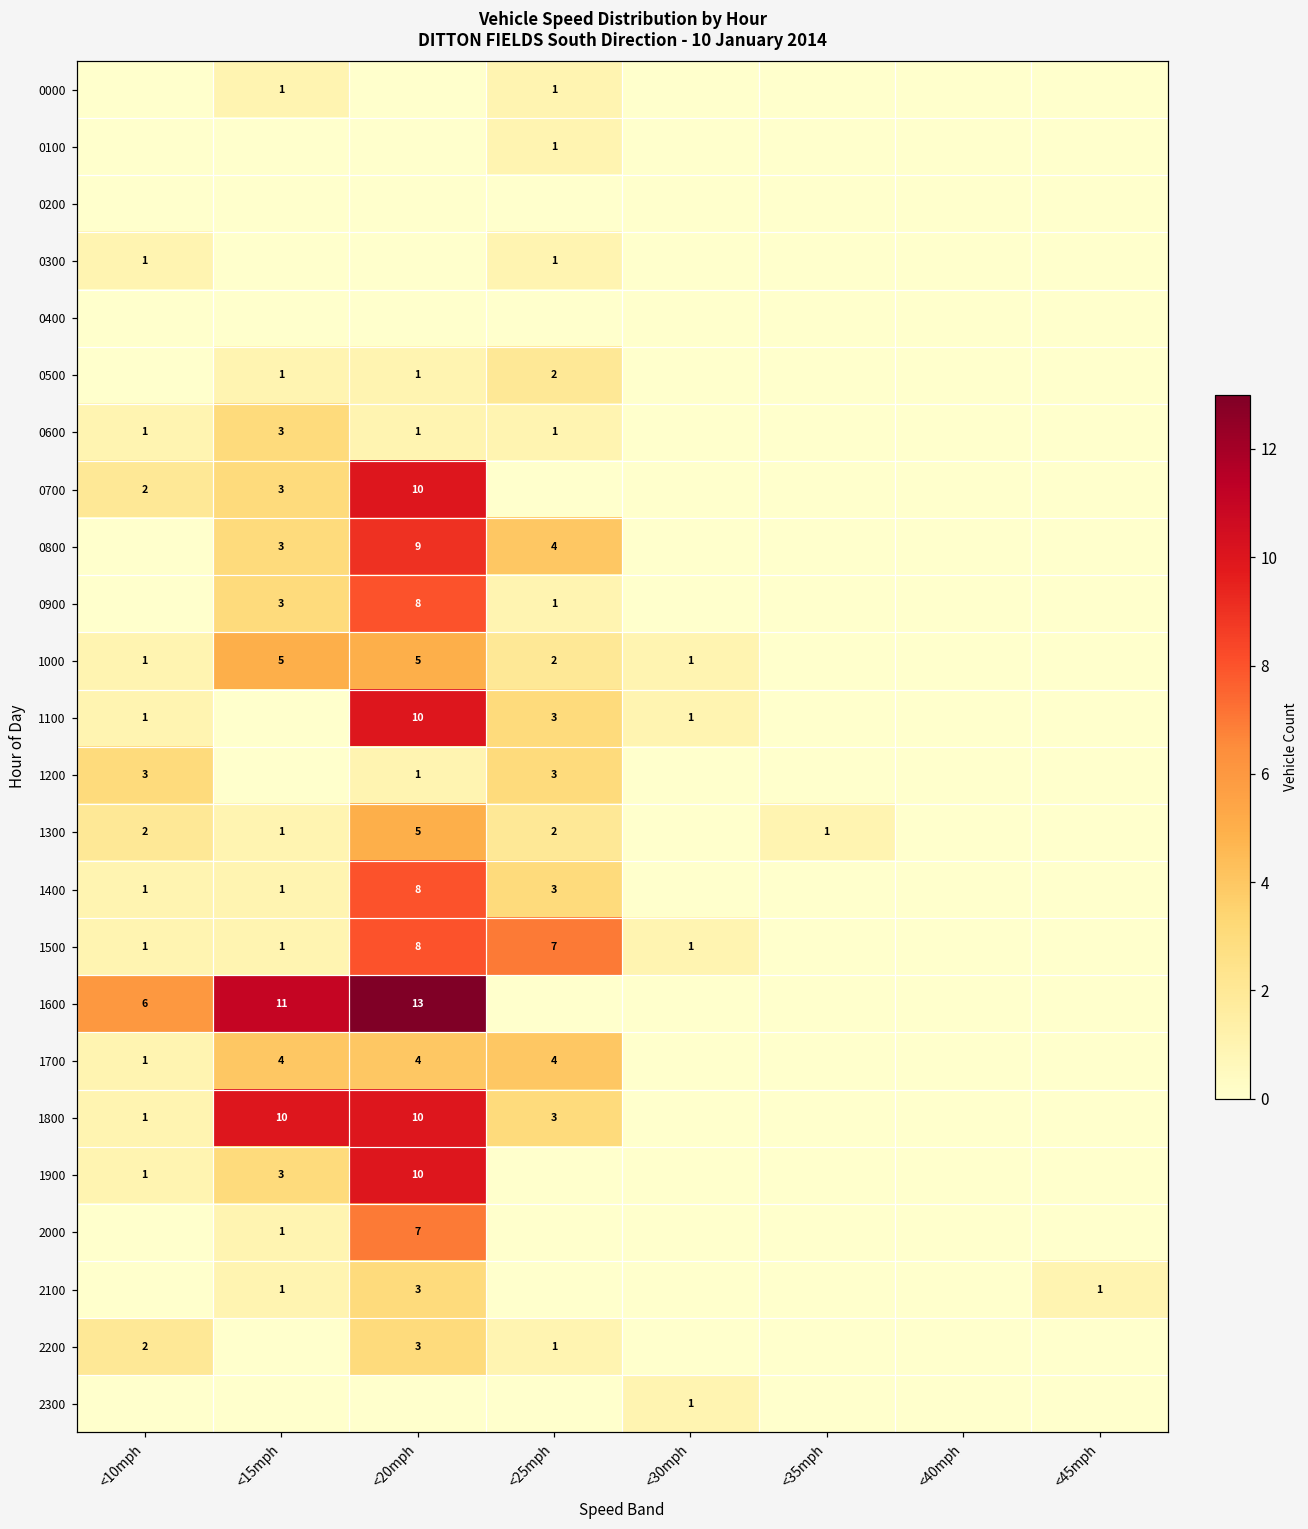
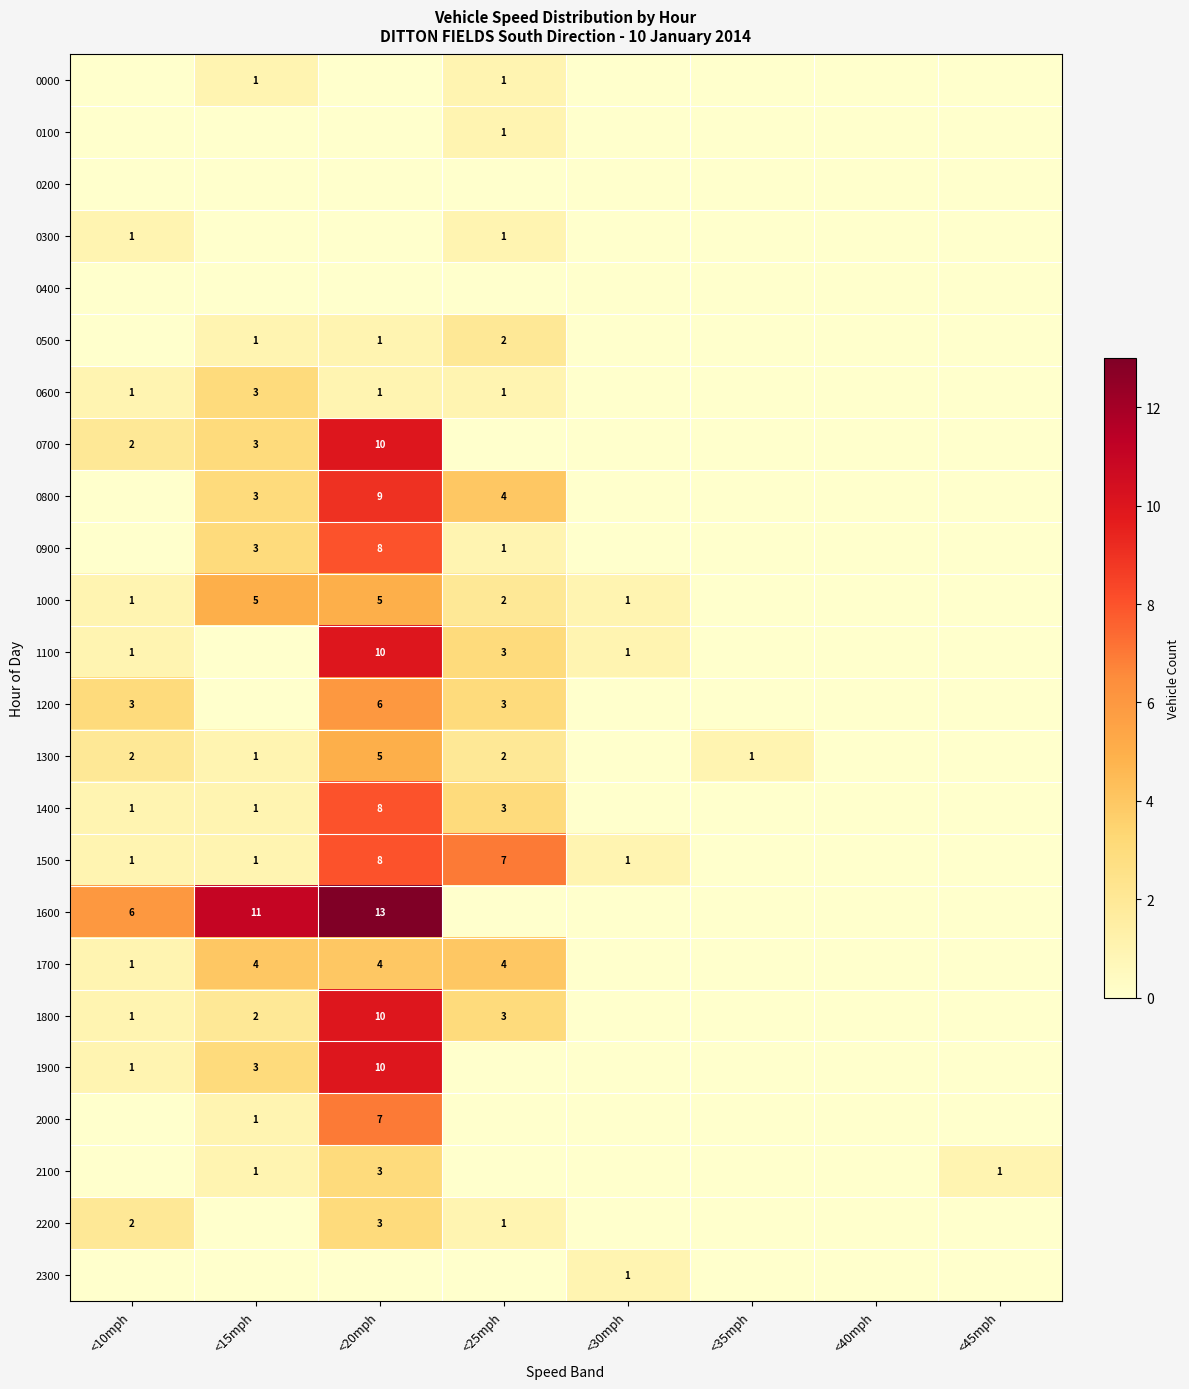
  {
    "0000": {
      "<15mph": 1,
      "<25mph": 1
    },
    "0100": {
      "<25mph": 1
    },
    "0300": {
      "<10mph": 1,
      "<25mph": 1
    },
    "0500": {
      "<15mph": 1,
      "<20mph": 1,
      "<25mph": 2
    },
    "0600": {
      "<10mph": 1,
      "<15mph": 3,
      "<20mph": 1,
      "<25mph": 1
    },
    "0700": {
      "<10mph": 2,
      "<15mph": 3,
      "<20mph": 10
    },
    "0800": {
      "<15mph": 3,
      "<20mph": 9,
      "<25mph": 4
    },
    "0900": {
      "<15mph": 3,
      "<20mph": 8,
      "<25mph": 1
    },
    "1000": {
      "<10mph": 1,
      "<15mph": 5,
      "<20mph": 5,
      "<25mph": 2,
      "<30mph": 1
    },
    "1100": {
      "<10mph": 1,
      "<20mph": 10,
      "<25mph": 3,
      "<30mph": 1
    },
    "1200": {
      "<10mph": 3,
-     "<20mph": 1,
+     "<20mph": 6,
      "<25mph": 3
    },
    "1300": {
      "<10mph": 2,
      "<15mph": 1,
      "<20mph": 5,
      "<25mph": 2,
      "<35mph": 1
    },
    "1400": {
      "<10mph": 1,
      "<15mph": 1,
      "<20mph": 8,
      "<25mph": 3
    },
    "1500": {
      "<10mph": 1,
      "<15mph": 1,
      "<20mph": 8,
      "<25mph": 7,
      "<30mph": 1
    },
    "1600": {
      "<10mph": 6,
      "<15mph": 11,
      "<20mph": 13
    },
    "1700": {
      "<10mph": 1,
      "<15mph": 4,
      "<20mph": 4,
      "<25mph": 4
    },
    "1800": {
      "<10mph": 1,
-     "<15mph": 10,
+     "<15mph": 2,
      "<20mph": 10,
      "<25mph": 3
    },
    "1900": {
      "<10mph": 1,
      "<15mph": 3,
      "<20mph": 10
    },
    "2000": {
      "<15mph": 1,
      "<20mph": 7
    },
    "2100": {
      "<15mph": 1,
      "<20mph": 3,
      "<45mph": 1
    },
    "2200": {
      "<10mph": 2,
      "<20mph": 3,
      "<25mph": 1
    },
    "2300": {
      "<30mph": 1
    }
  }
